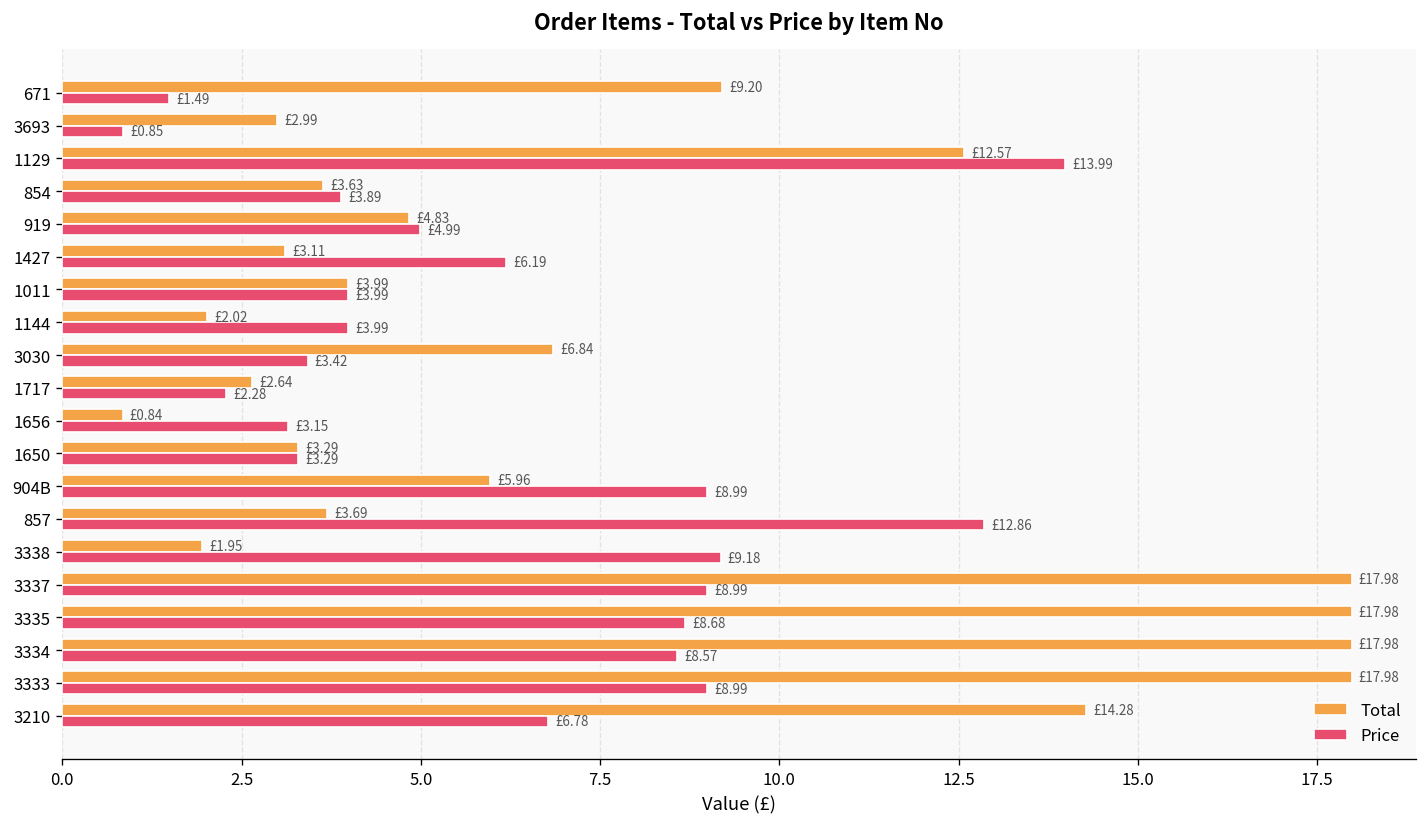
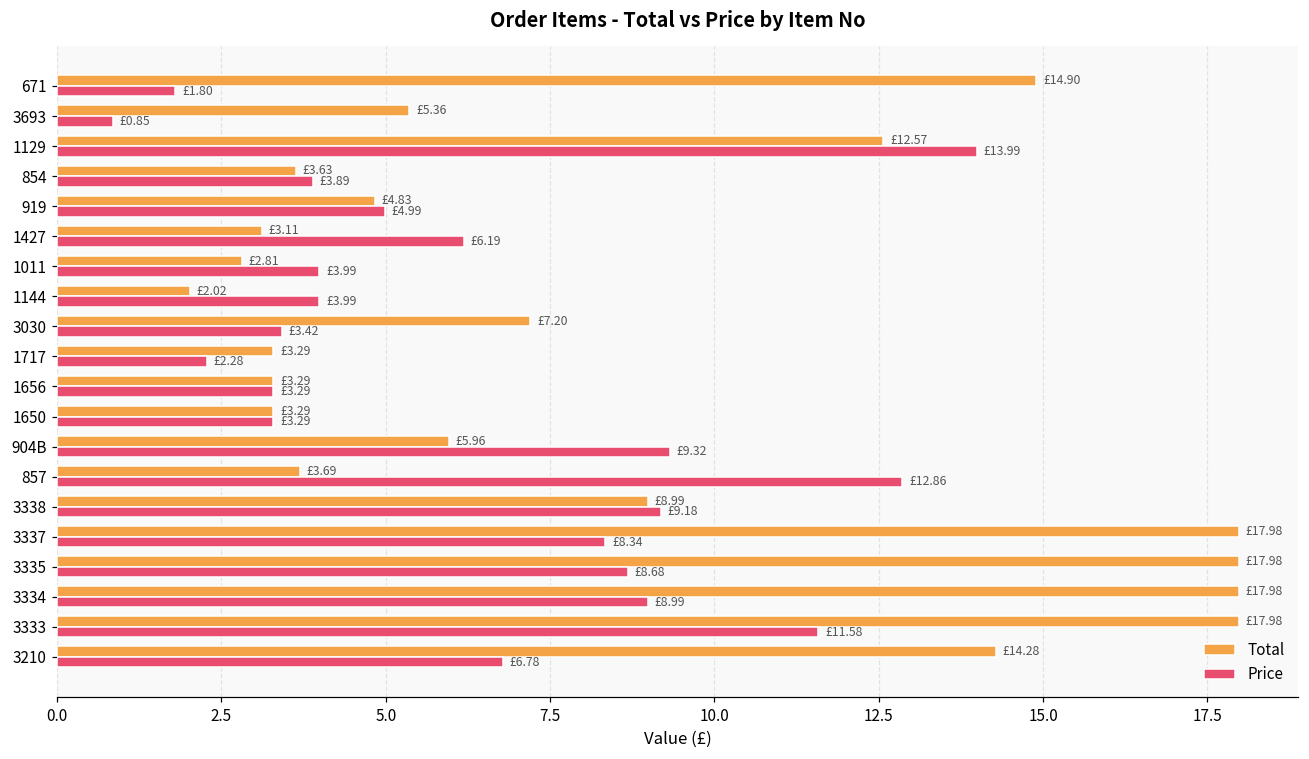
  {
    "Total": {
-     "671": "£9.20",
-     "3693": "£2.99",
+     "671": "£14.90",
+     "3693": "£5.36",
      "1129": "£12.57",
      "854": "£3.63",
      "919": "£4.83",
      "1427": "£3.11",
-     "1011": "£3.99",
+     "1011": "£2.81",
      "1144": "£2.02",
-     "3030": "£6.84",
-     "1717": "£2.64",
-     "1656": "£0.84",
+     "3030": "£7.20",
+     "1717": "£3.29",
+     "1656": "£3.29",
      "1650": "£3.29",
      "904B": "£5.96",
      "857": "£3.69",
-     "3338": "£1.95",
+     "3338": "£8.99",
      "3337": "£17.98",
      "3335": "£17.98",
      "3334": "£17.98",
      "3333": "£17.98",
      "3210": "£14.28"
    },
    "Price": {
-     "671": "£1.49",
+     "671": "£1.80",
      "3693": "£0.85",
      "1129": "£13.99",
      "854": "£3.89",
      "919": "£4.99",
      "1427": "£6.19",
      "1011": "£3.99",
      "1144": "£3.99",
      "3030": "£3.42",
      "1717": "£2.28",
-     "1656": "£3.15",
+     "1656": "£3.29",
      "1650": "£3.29",
-     "904B": "£8.99",
+     "904B": "£9.32",
      "857": "£12.86",
      "3338": "£9.18",
-     "3337": "£8.99",
+     "3337": "£8.34",
      "3335": "£8.68",
-     "3334": "£8.57",
-     "3333": "£8.99",
+     "3334": "£8.99",
+     "3333": "£11.58",
      "3210": "£6.78"
    }
  }
